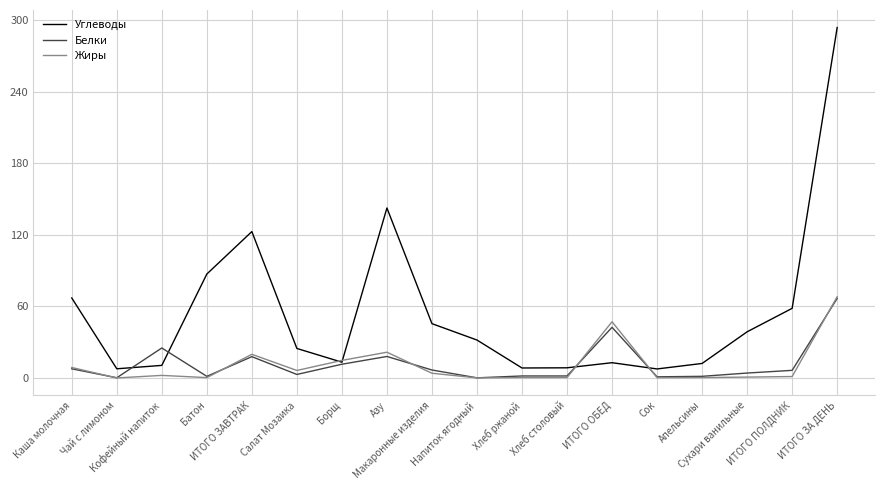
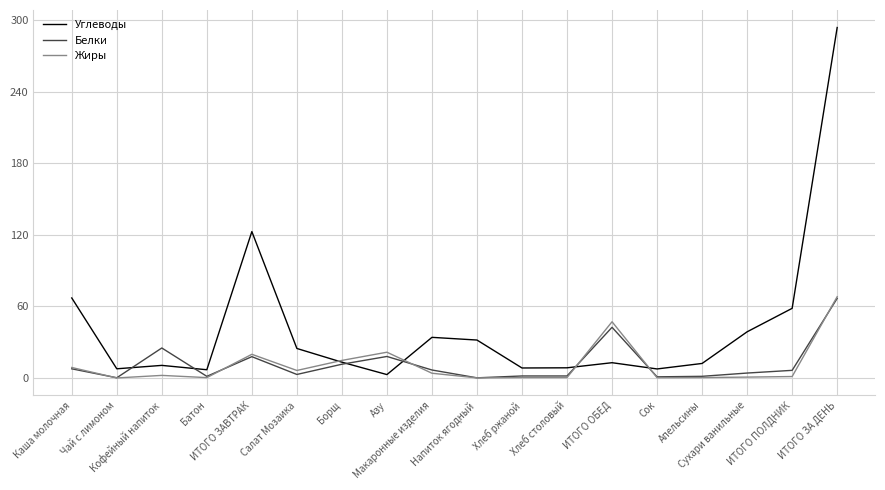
  {
    "Углеводы": {
      "Каша молочная": 67,
      "Чай с лимоном": 8,
      "Кофейный напиток": 11,
-     "Батон": 87,
+     "Батон": 7,
      "ИТОГО ЗАВТРАК": 123,
      "Салат Мозаика": 25,
-     "Азу": 143,
-     "Макаронные изделия": 46,
+     "Азу": 3,
+     "Макаронные изделия": 34,
      "Напиток ягодный": 32,
      "Хлеб ржаной": 8,
      "Хлеб столовый": 9,
      "ИТОГО ОБЕД": 13,
      "Сок": 8,
      "Апельсины": 12,
      "Сухари ванильные": 39,
      "ИТОГО ПОЛДНИК": 58,
      "ИТОГО ЗА ДЕНЬ": 294
    },
    "Белки": {
      "Кофейный напиток": 25,
      "Салат Мозаика": 3,
      "Азу": 18,
      "Макаронные изделия": 7,
      "ИТОГО ОБЕД": 42,
      "Сухари ванильные": 4,
      "ИТОГО ПОЛДНИК": 6
    },
    "Жиры": {
      "Кофейный напиток": 2,
      "Салат Мозаика": 6,
      "Азу": 22,
      "Макаронные изделия": 4,
      "ИТОГО ОБЕД": 47,
      "Сухари ванильные": 1,
      "ИТОГО ПОЛДНИК": 1
    }
  }
